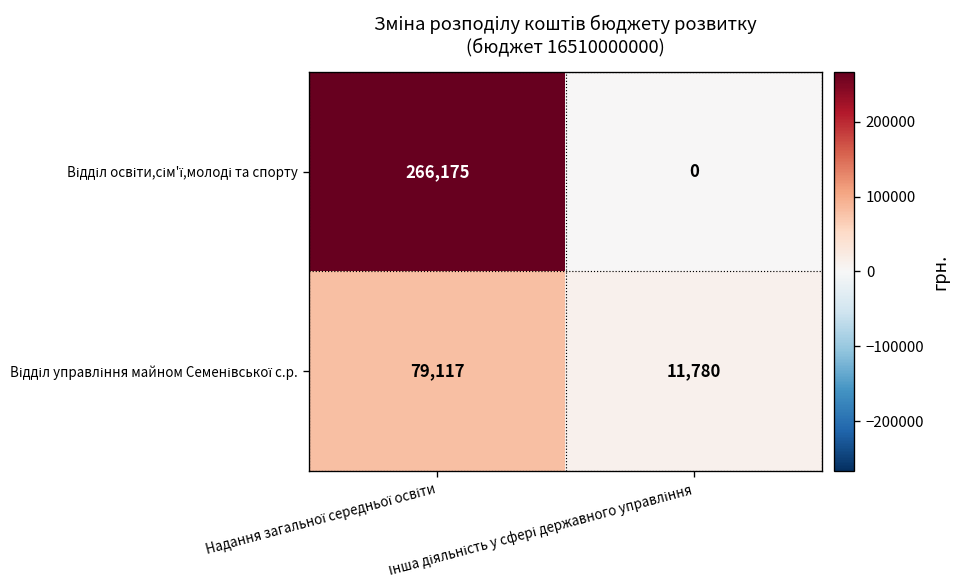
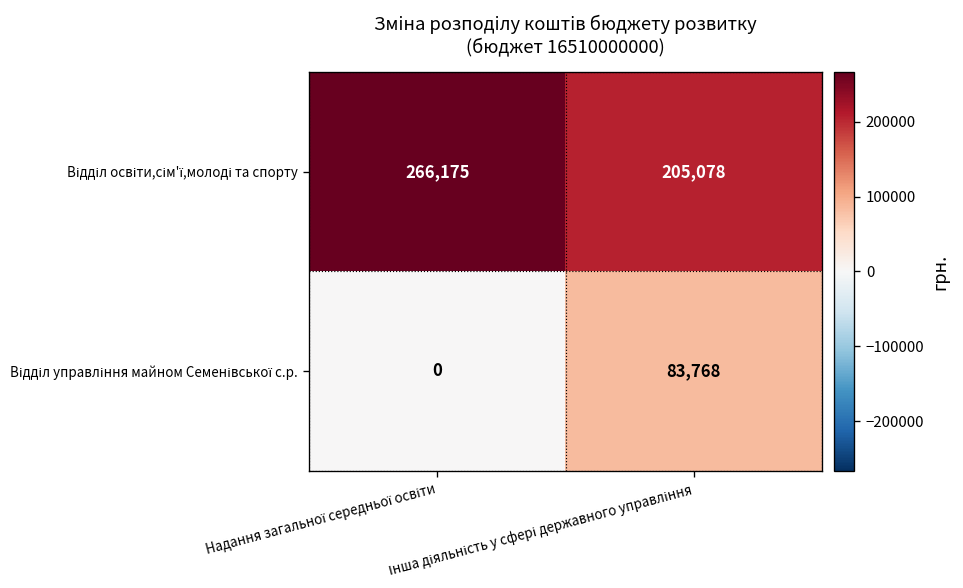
  {
    "Відділ освіти,сім'ї,молоді та спорту": {
      "Надання загальної середньої освіти": "266,175",
-     "Інша діяльність у сфері державного управління": "0"
+     "Інша діяльність у сфері державного управління": "205,078"
    },
    "Відділ управління майном Семенівської с.р.": {
-     "Надання загальної середньої освіти": "79,117",
-     "Інша діяльність у сфері державного управління": "11,780"
+     "Надання загальної середньої освіти": "0",
+     "Інша діяльність у сфері державного управління": "83,768"
    }
  }
